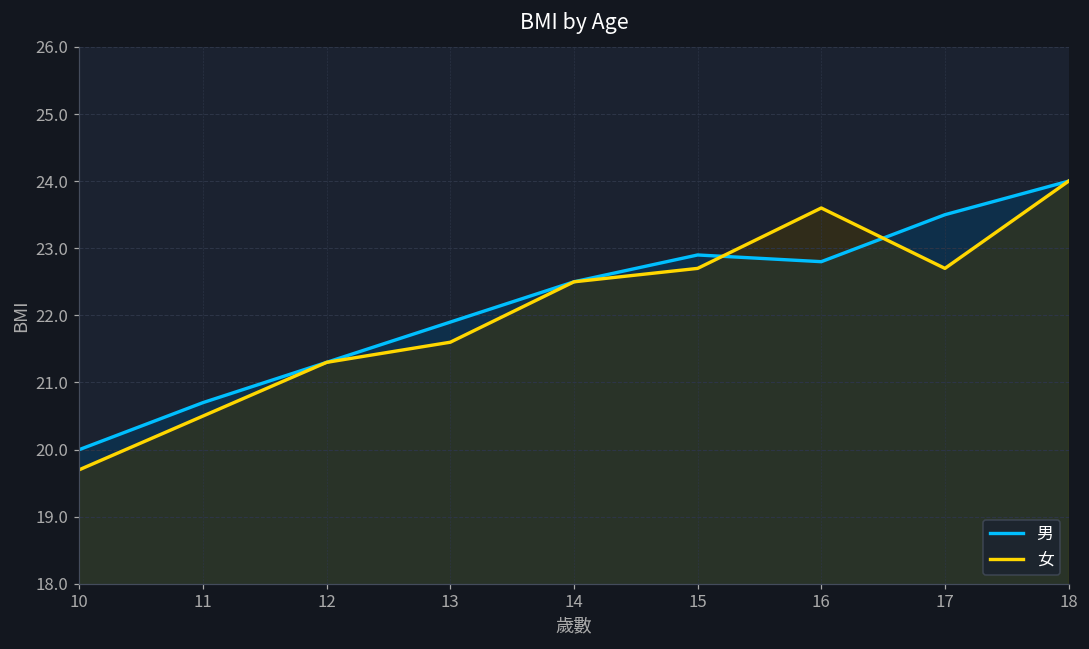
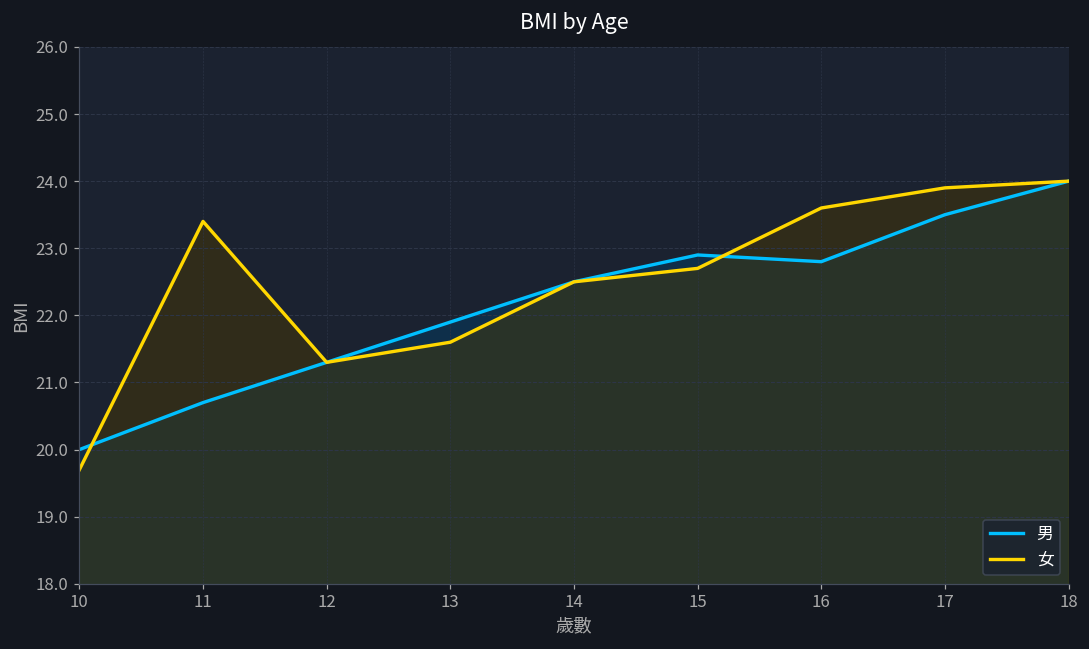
  {
    "男": {
      "10": 20.0,
      "11": 20.7,
      "13": 21.9,
      "15": 22.9,
      "16": 22.8,
      "17": 23.5
    },
    "女": {
      "10": 19.7,
-     "11": 20.5,
+     "11": 23.4,
      "13": 21.6,
      "15": 22.7,
      "16": 23.6,
-     "17": 22.7
+     "17": 23.9
    }
  }
